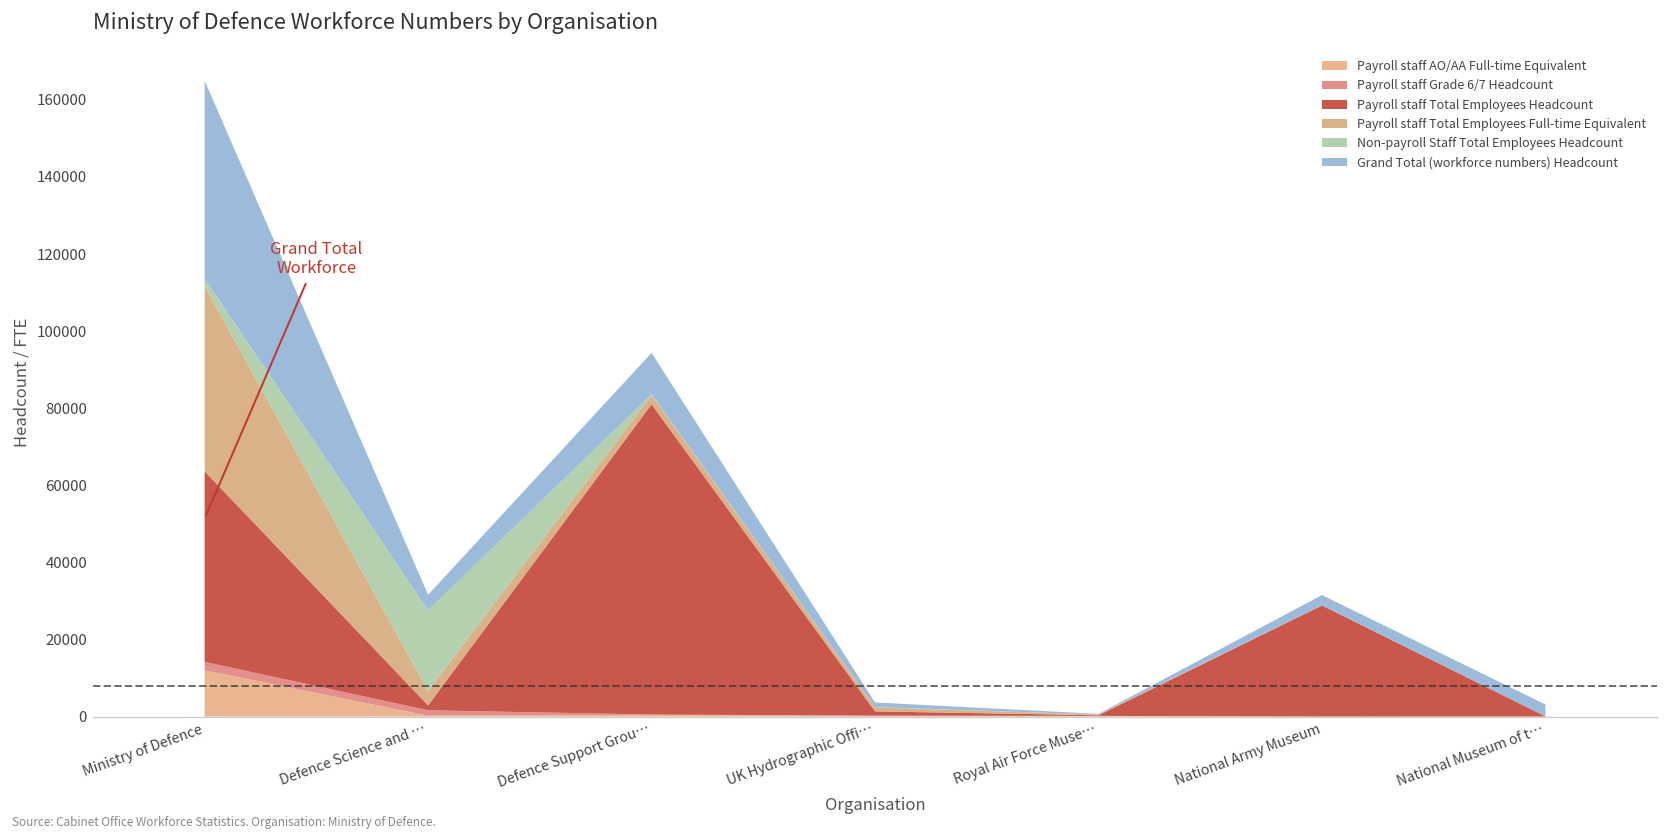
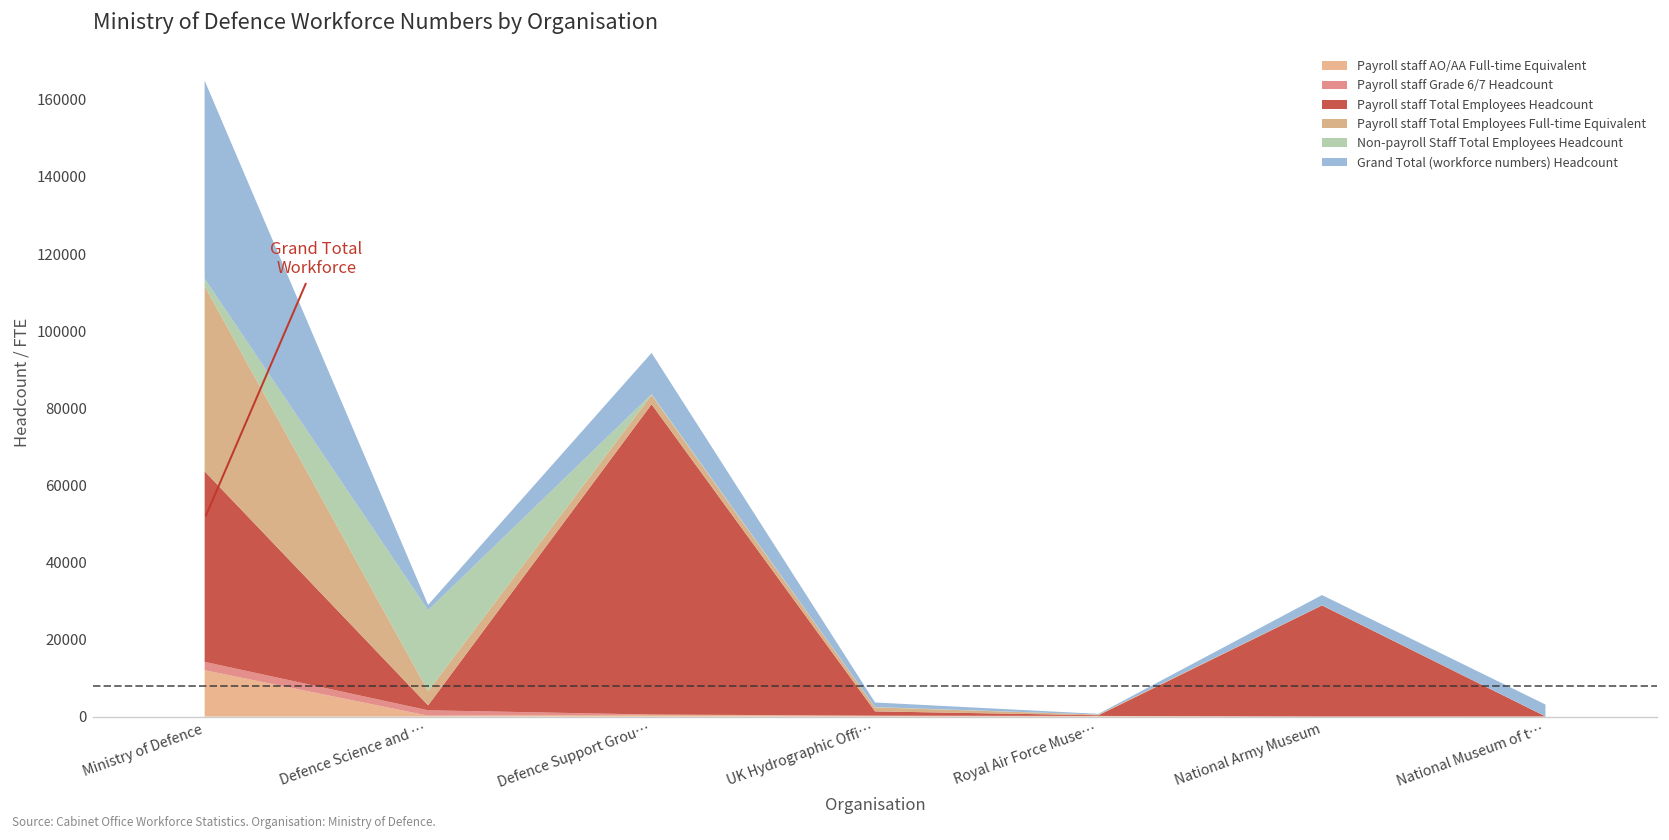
  {
    "Payroll staff Total Employees Headcount": {
      "Ministry of Defence": 49000,
      "Defence Science and …": 1000,
      "Defence Support Grou…": 80000,
      "UK Hydrographic Offi…": 1000
    },
    "Non-payroll Staff Total Employees Headcount": {
      "Ministry of Defence": 2000,
      "Defence Science and …": 21000
    },
    "Grand Total (workforce numbers) Headcount": {
      "Ministry of Defence": 51000,
-     "Defence Science and …": 4000,
+     "Defence Science and …": 1000,
      "Defence Support Grou…": 11000,
      "UK Hydrographic Offi…": 1000,
      "National Army Museum": 3000,
      "National Museum of t…": 3000
    }
  }
